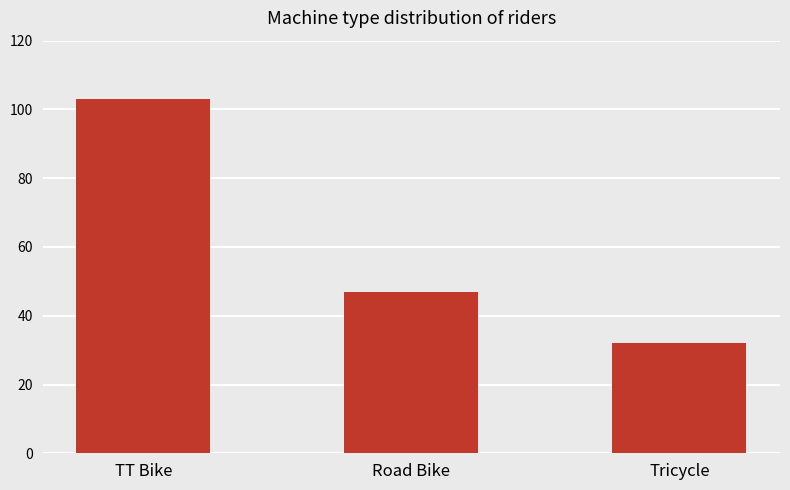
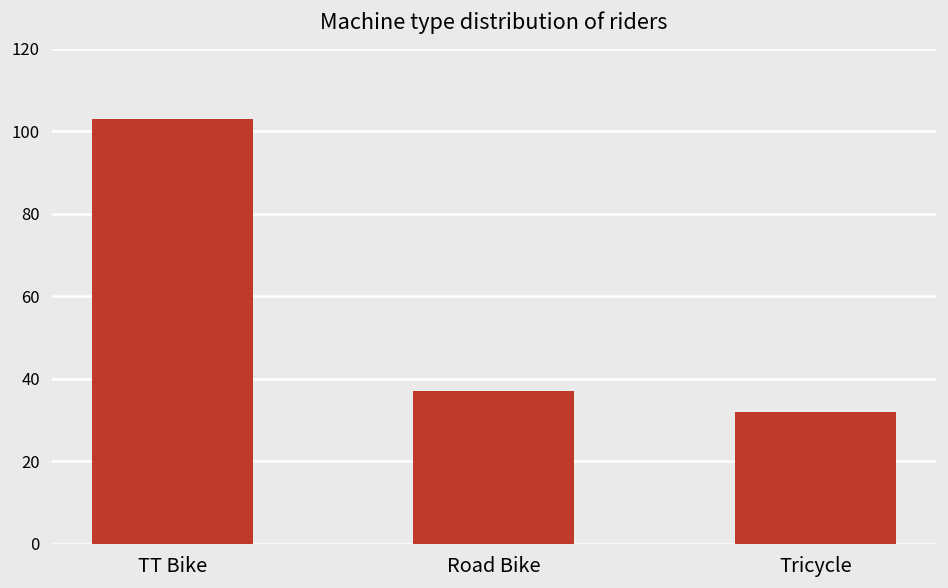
  {
    "TT Bike": 103,
-   "Road Bike": 47,
+   "Road Bike": 37,
    "Tricycle": 32
  }
